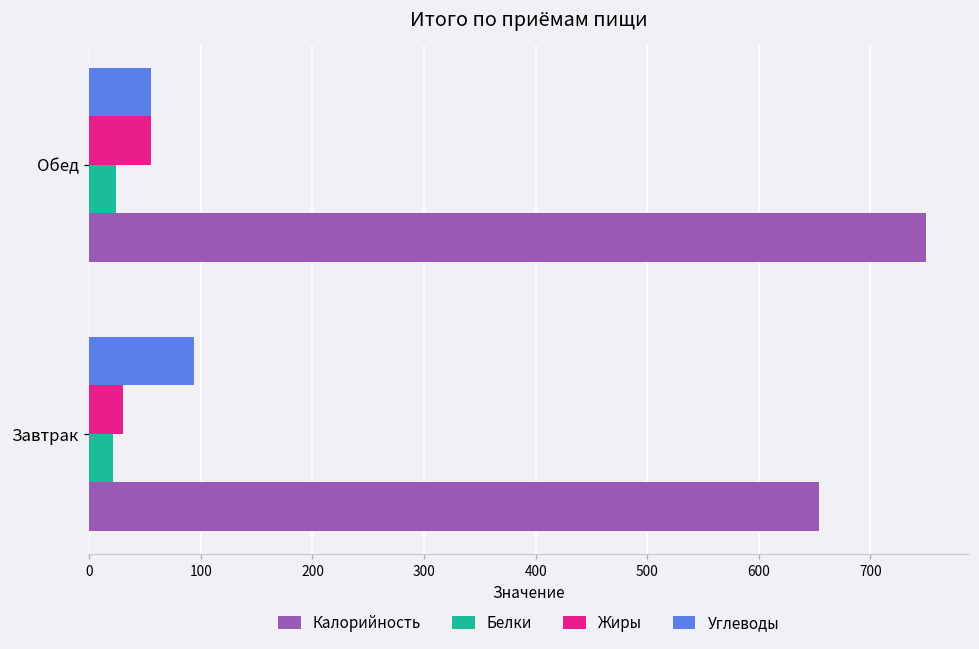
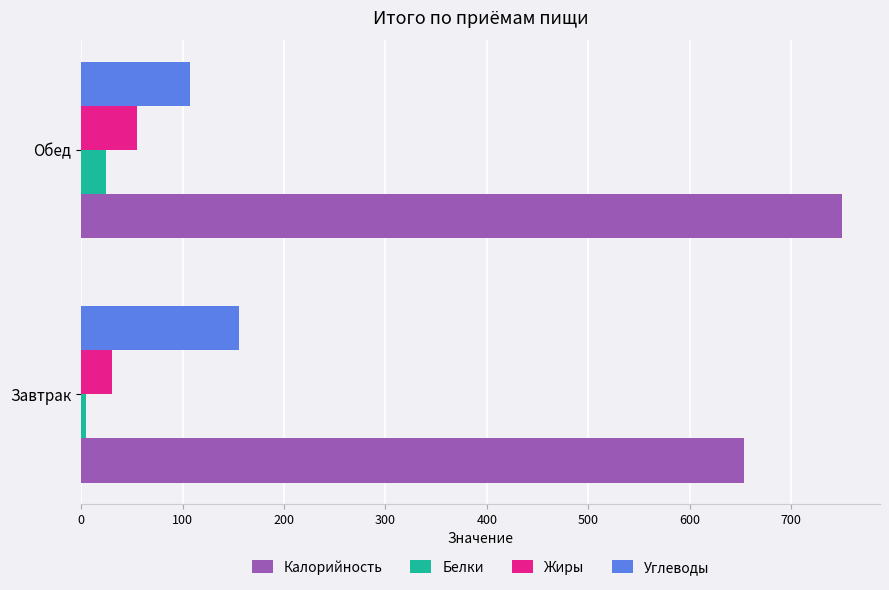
  {
    "Калорийность": {
      "Обед": 750,
      "Завтрак": 654
    },
    "Белки": {
      "Обед": 24,
-     "Завтрак": 22
+     "Завтрак": 5
    },
    "Жиры": {
      "Обед": 55,
      "Завтрак": 31
    },
    "Углеводы": {
-     "Обед": 56,
-     "Завтрак": 94
+     "Обед": 107,
+     "Завтрак": 156
    }
  }
